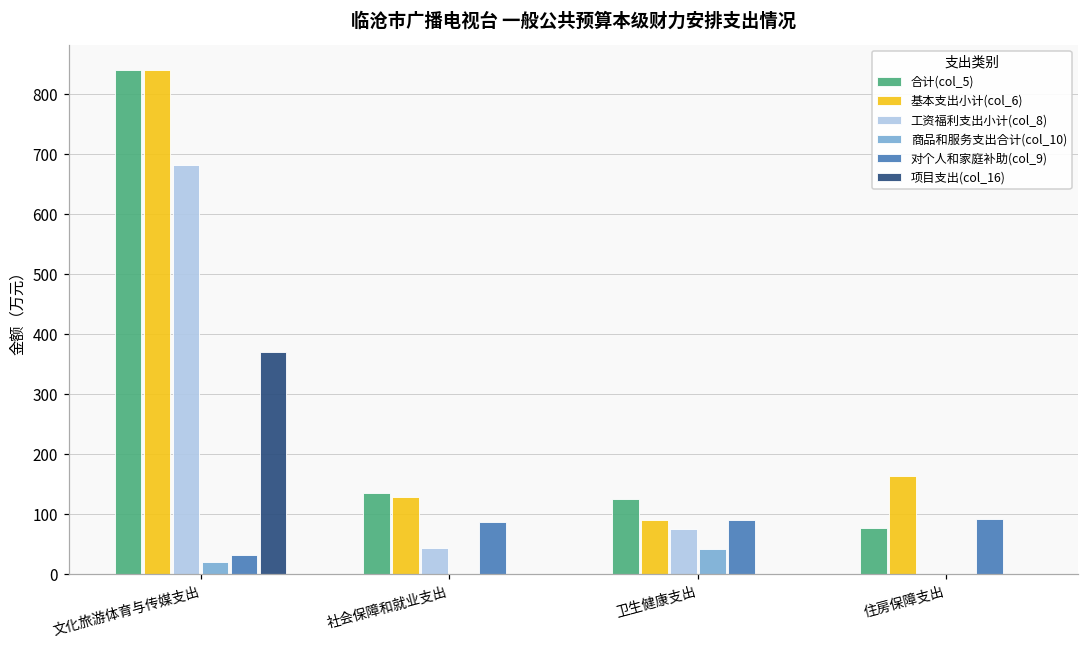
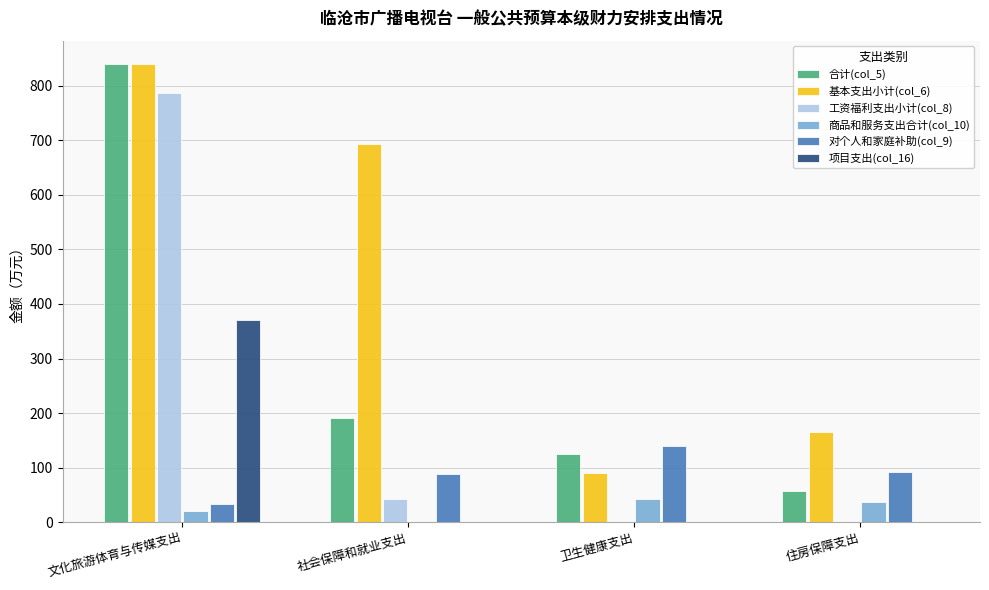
  {
    "合计(col_5)": {
      "文化旅游体育与传媒支出": 840,
-     "社会保障和就业支出": 140,
+     "社会保障和就业支出": 190,
      "卫生健康支出": 130,
-     "住房保障支出": 80
+     "住房保障支出": 60
    },
    "基本支出小计(col_6)": {
      "文化旅游体育与传媒支出": 840,
-     "社会保障和就业支出": 130,
+     "社会保障和就业支出": 690,
      "卫生健康支出": 90,
      "住房保障支出": 160
    },
    "工资福利支出小计(col_8)": {
-     "文化旅游体育与传媒支出": 680,
+     "文化旅游体育与传媒支出": 790,
      "社会保障和就业支出": 40,
-     "卫生健康支出": 70,
+     "卫生健康支出": 0,
      "住房保障支出": 0
    },
    "商品和服务支出合计(col_10)": {
      "文化旅游体育与传媒支出": 20,
      "卫生健康支出": 40,
-     "住房保障支出": 0
+     "住房保障支出": 40
    },
    "对个人和家庭补助(col_9)": {
      "文化旅游体育与传媒支出": 30,
      "社会保障和就业支出": 90,
-     "卫生健康支出": 90,
+     "卫生健康支出": 140,
      "住房保障支出": 90
    },
    "项目支出(col_16)": {
      "文化旅游体育与传媒支出": 370,
      "社会保障和就业支出": 0,
      "卫生健康支出": 0,
      "住房保障支出": 0
    }
  }
